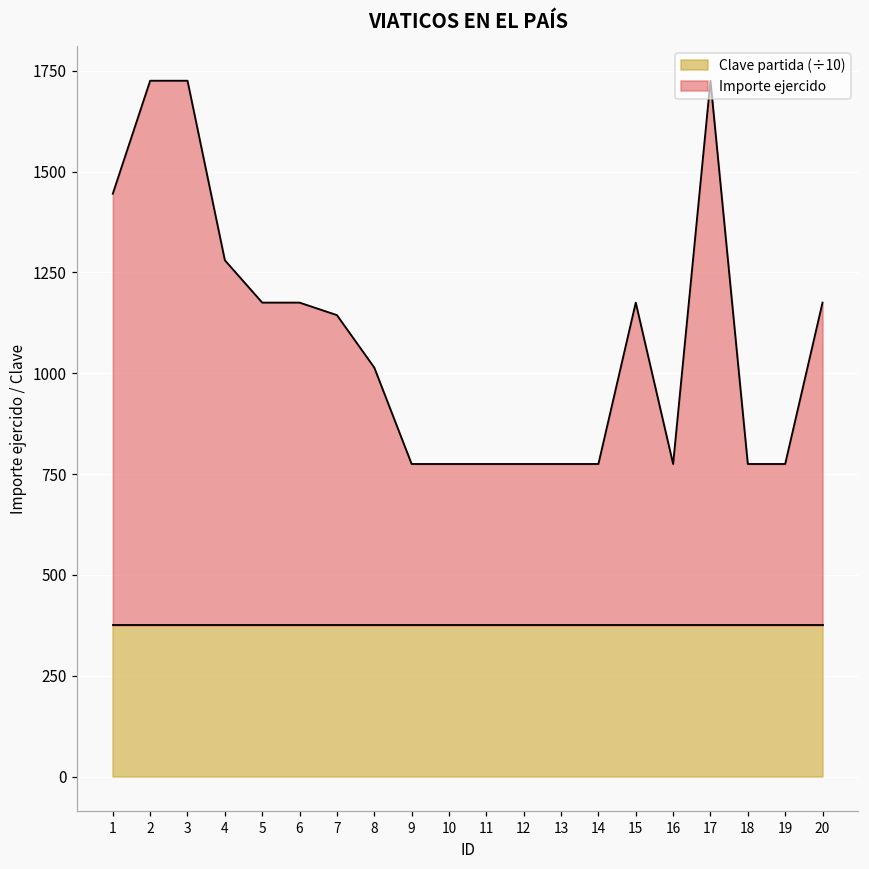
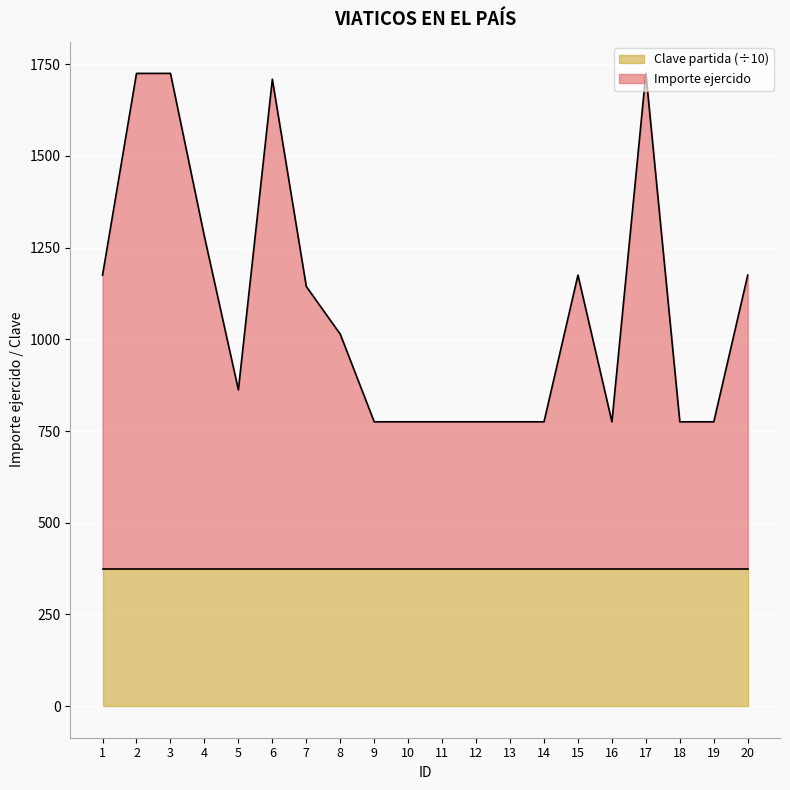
  {
    "Importe ejercido": {
-     "1": 1450,
+     "1": 1180,
      "2": 1730,
      "3": 1730,
      "4": 1280,
-     "5": 1180,
-     "6": 1180,
+     "5": 860,
+     "6": 1710,
      "7": 1140,
      "8": 1010,
      "9": 780,
      "10": 780,
      "11": 780,
      "12": 780,
      "13": 780,
      "14": 780,
      "15": 1180,
      "16": 780,
      "18": 780,
      "19": 780,
      "20": 1180
    },
    "Clave partida (÷10)": {
      "1": 380,
      "2": 380,
      "3": 380,
      "4": 380,
      "5": 380,
      "6": 380,
      "7": 380,
      "8": 380,
      "9": 380,
      "10": 380,
      "11": 380,
      "12": 380,
      "13": 380,
      "14": 380,
      "15": 380,
      "16": 380,
      "17": 380,
      "18": 380,
      "19": 380,
      "20": 380
    }
  }
